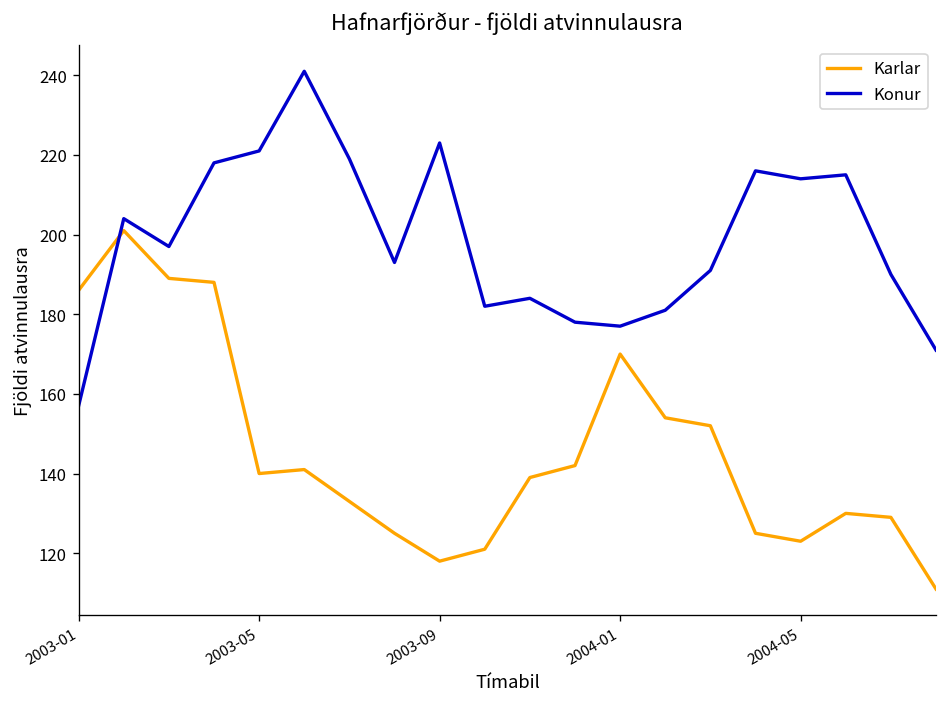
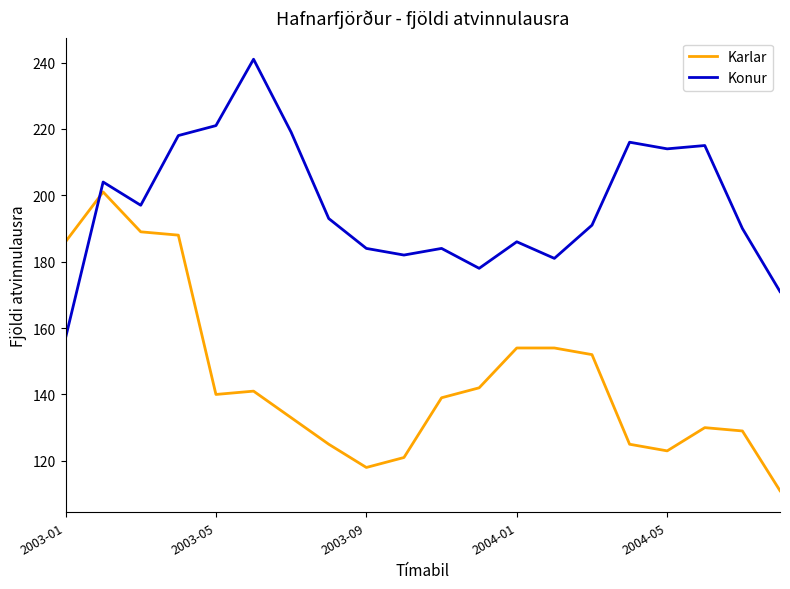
  {
    "Karlar": {
      "2003-01": 186,
      "2003-05": 140,
      "2003-09": 118,
-     "2004-01": 170,
+     "2004-01": 154,
      "2004-05": 123
    },
    "Konur": {
      "2003-01": 157,
      "2003-05": 221,
-     "2003-09": 223,
-     "2004-01": 177,
+     "2003-09": 184,
+     "2004-01": 186,
      "2004-05": 214
    }
  }
